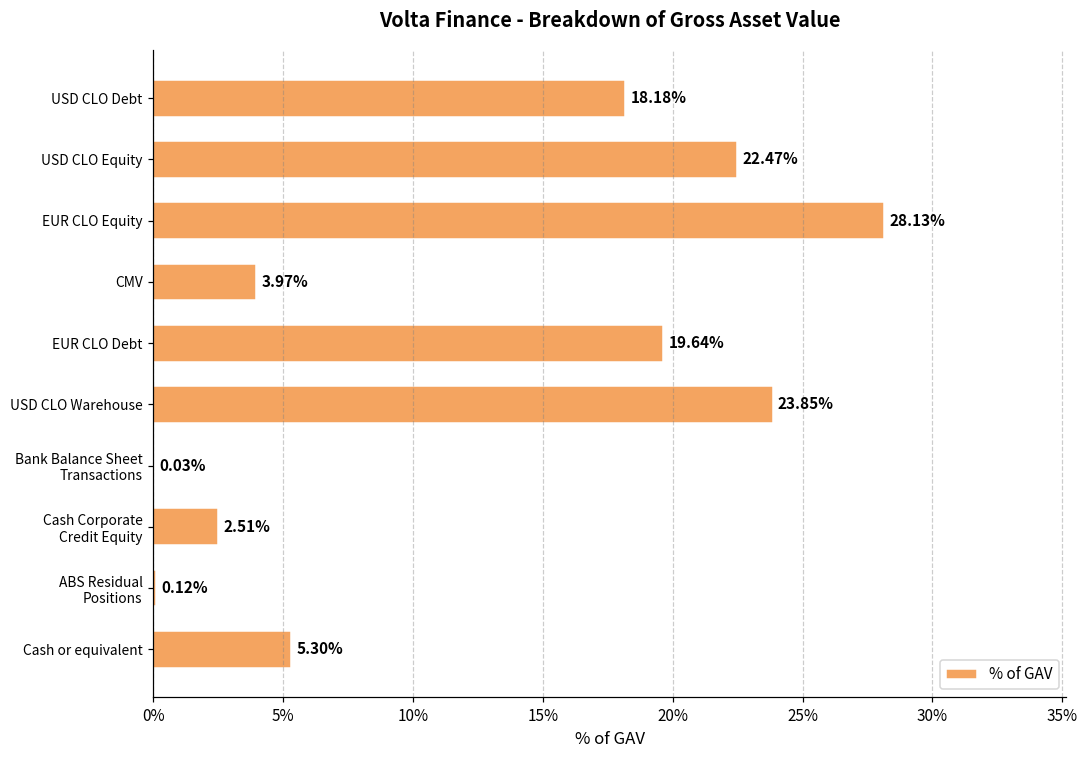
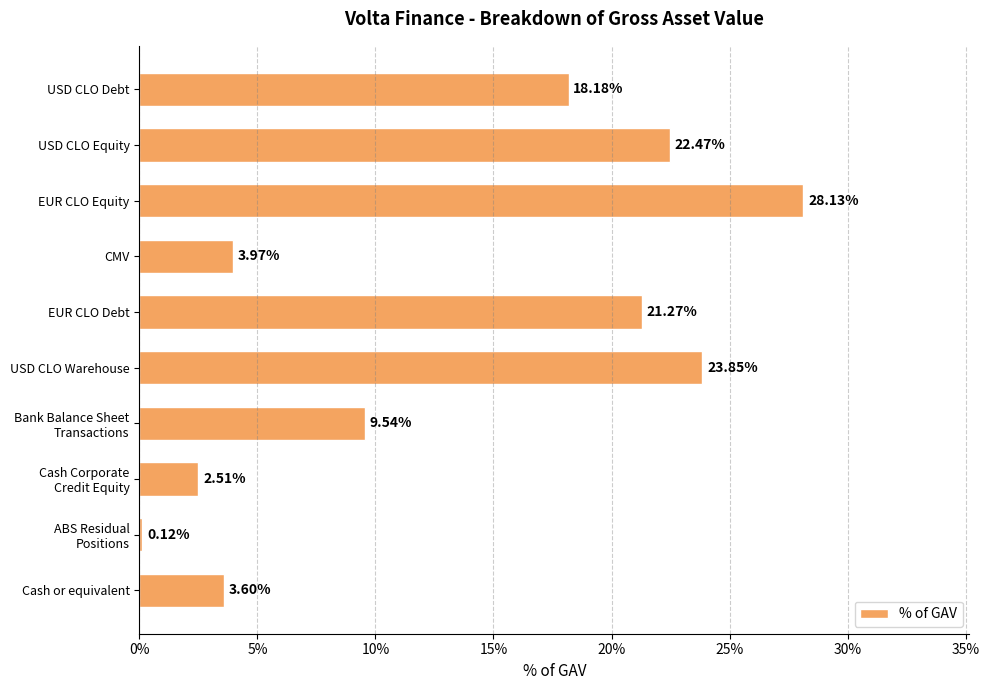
  {
    "USD CLO Debt": "18.18%",
    "USD CLO Equity": "22.47%",
    "EUR CLO Equity": "28.13%",
    "CMV": "3.97%",
-   "EUR CLO Debt": "19.64%",
+   "EUR CLO Debt": "21.27%",
    "USD CLO Warehouse": "23.85%",
-   "Bank Balance Sheet Transactions": "0.03%",
+   "Bank Balance Sheet Transactions": "9.54%",
    "Cash Corporate Credit Equity": "2.51%",
    "ABS Residual Positions": "0.12%",
-   "Cash or equivalent": "5.30%"
+   "Cash or equivalent": "3.60%"
  }
